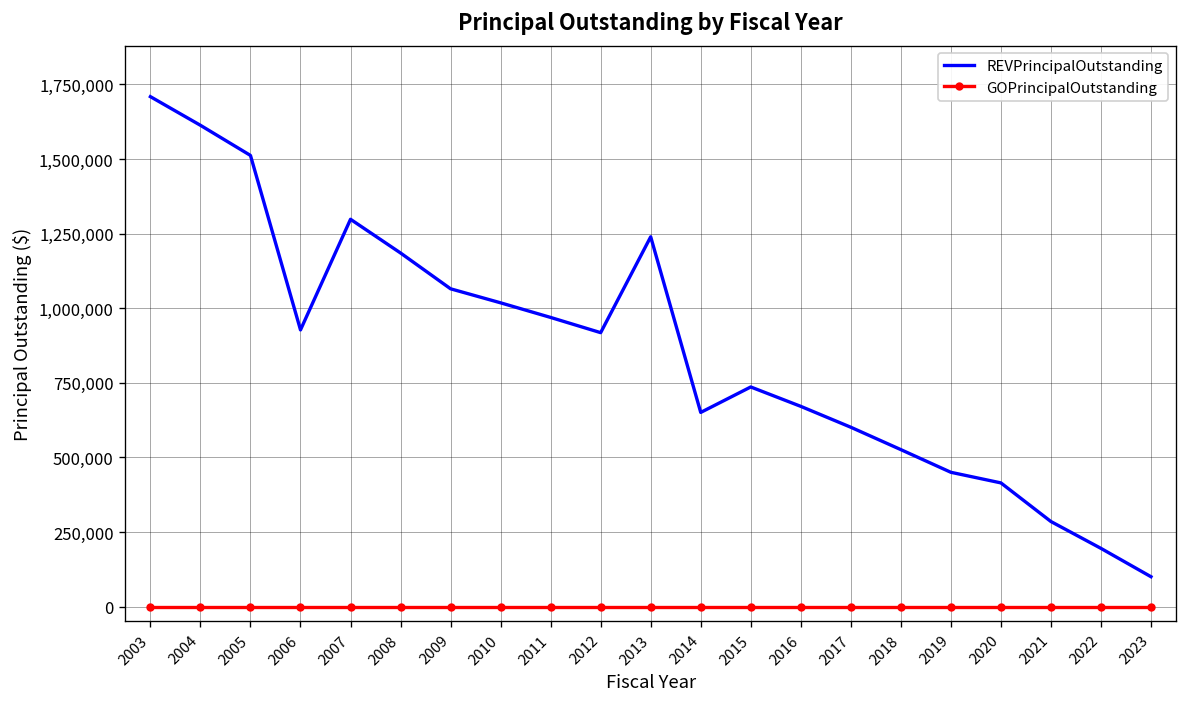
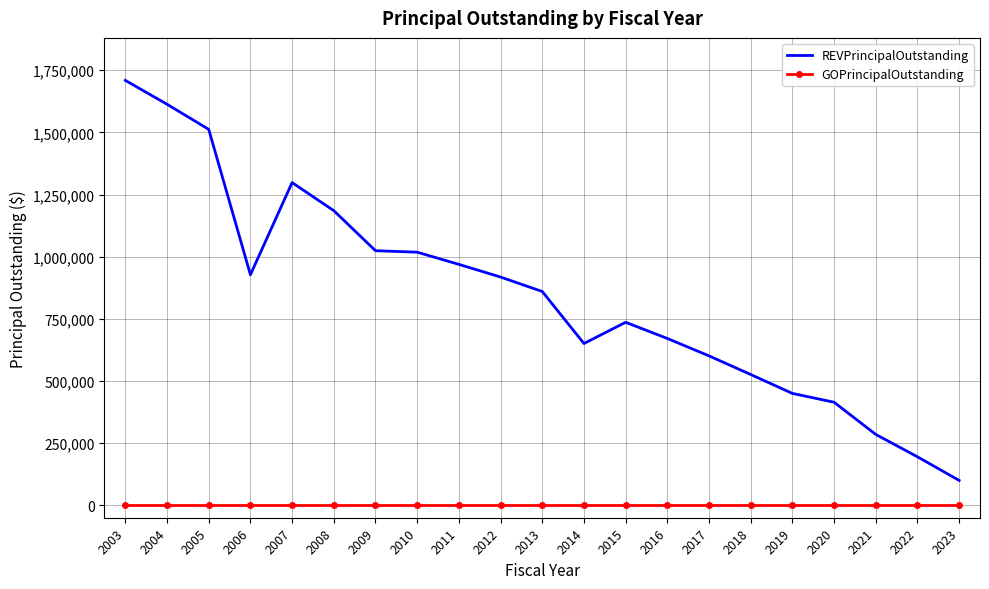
  {
    "REVPrincipalOutstanding": {
      "2003": "1,710,000",
      "2004": "1,610,000",
      "2005": "1,510,000",
      "2006": "930,000",
      "2007": "1,300,000",
      "2008": "1,190,000",
-     "2009": "1,070,000",
+     "2009": "1,020,000",
      "2010": "1,020,000",
      "2011": "970,000",
      "2012": "920,000",
-     "2013": "1,240,000",
+     "2013": "860,000",
      "2014": "650,000",
      "2015": "740,000",
      "2016": "670,000",
      "2017": "600,000",
      "2018": "530,000",
      "2019": "450,000",
      "2020": "410,000",
      "2021": "290,000",
      "2022": "200,000",
      "2023": "100,000"
    },
    "GOPrincipalOutstanding": {
      "2003": "0",
      "2004": "0",
      "2005": "0",
      "2006": "0",
      "2007": "0",
      "2008": "0",
      "2009": "0",
      "2010": "0",
      "2011": "0",
      "2012": "0",
      "2013": "0",
      "2014": "0",
      "2015": "0",
      "2016": "0",
      "2017": "0",
      "2018": "0",
      "2019": "0",
      "2020": "0",
      "2021": "0",
      "2022": "0",
      "2023": "0"
    }
  }
